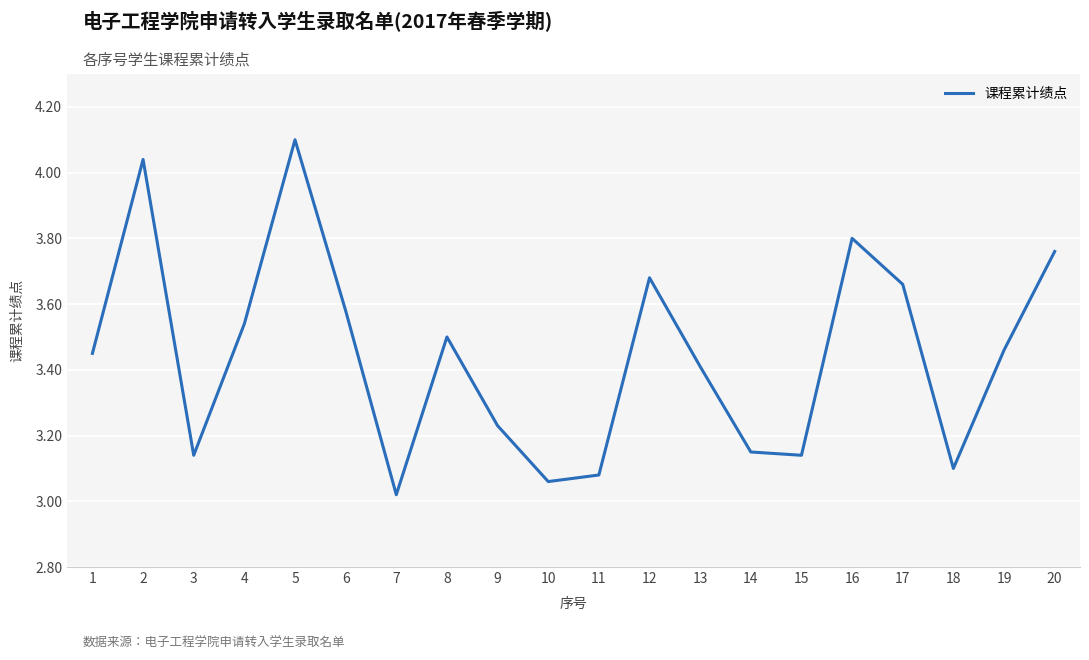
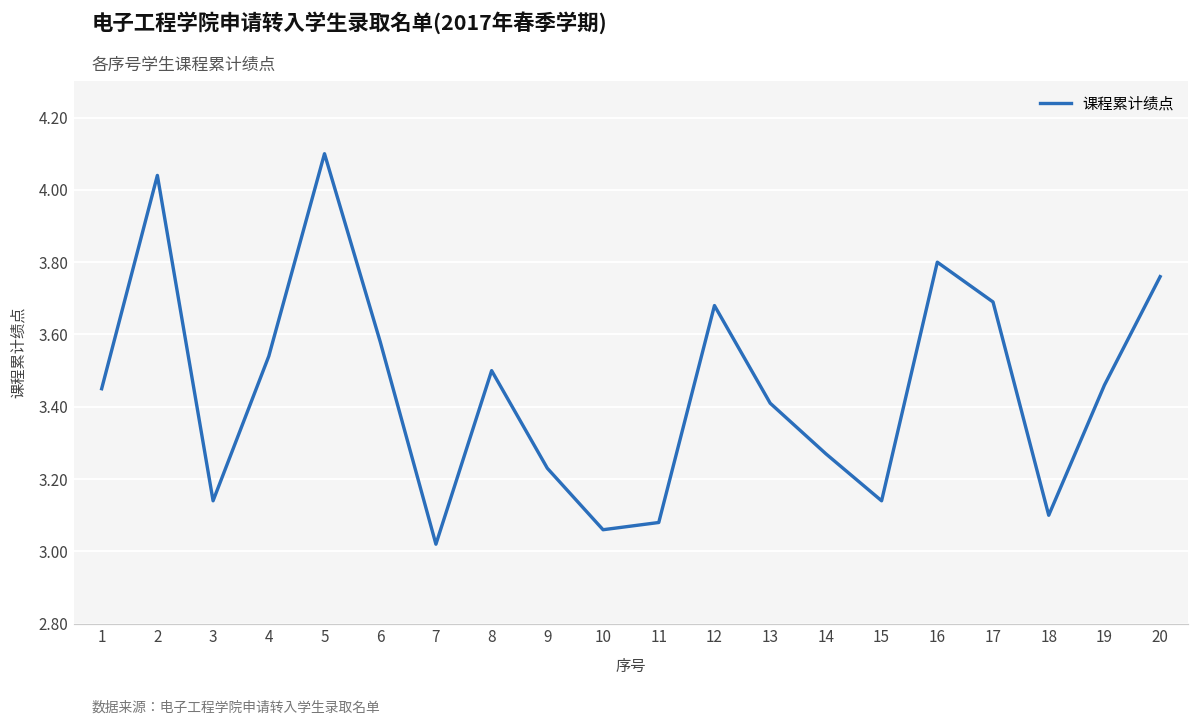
  {
    "1": 3.45,
    "2": 4.04,
    "3": 3.14,
    "4": 3.54,
    "5": 4.10,
    "6": 3.58,
    "7": 3.02,
    "8": 3.50,
    "9": 3.23,
    "10": 3.06,
    "11": 3.08,
    "12": 3.68,
    "13": 3.41,
-   "14": 3.15,
+   "14": 3.27,
    "15": 3.14,
    "16": 3.80,
-   "17": 3.66,
+   "17": 3.69,
    "18": 3.10,
    "19": 3.46,
    "20": 3.76
  }
